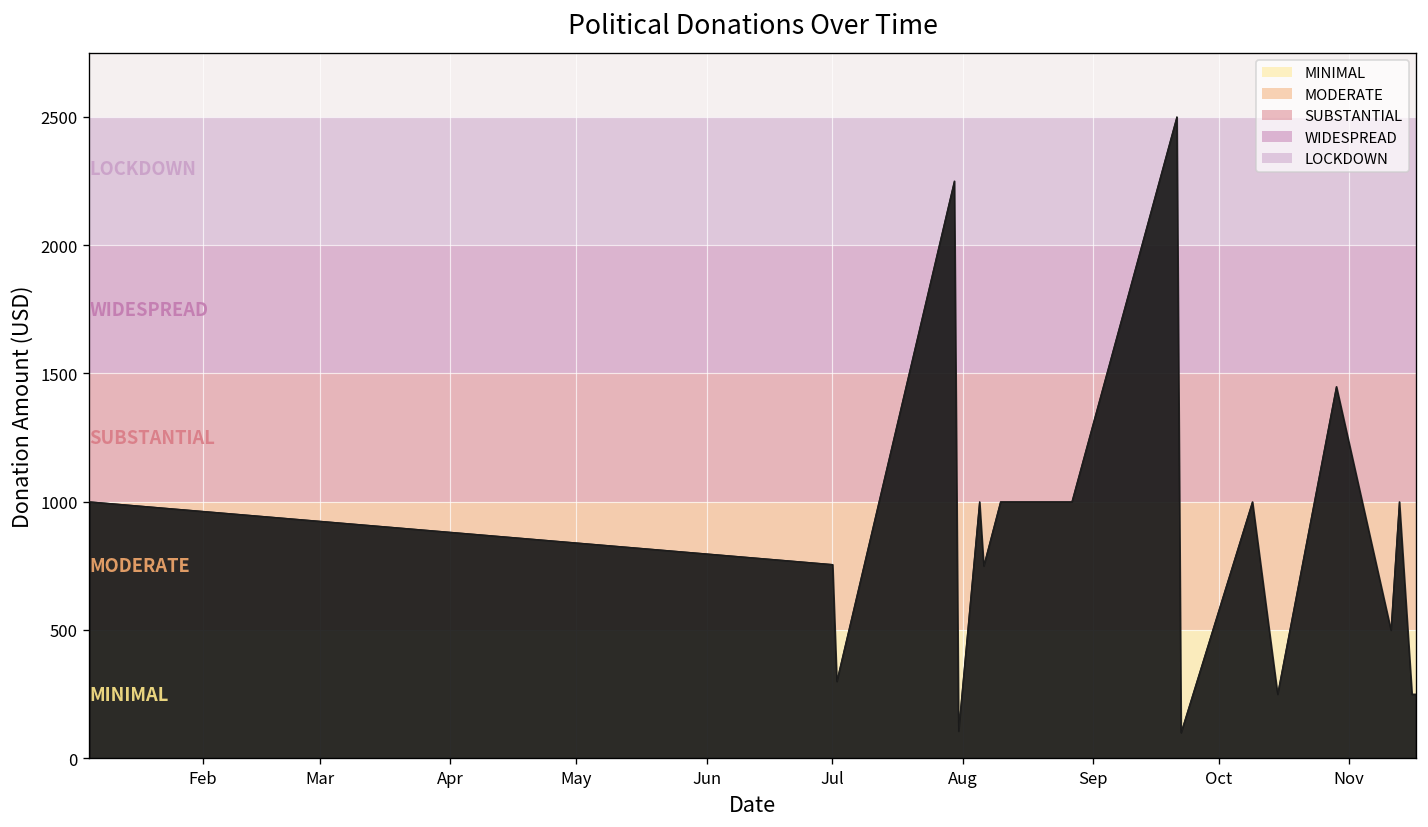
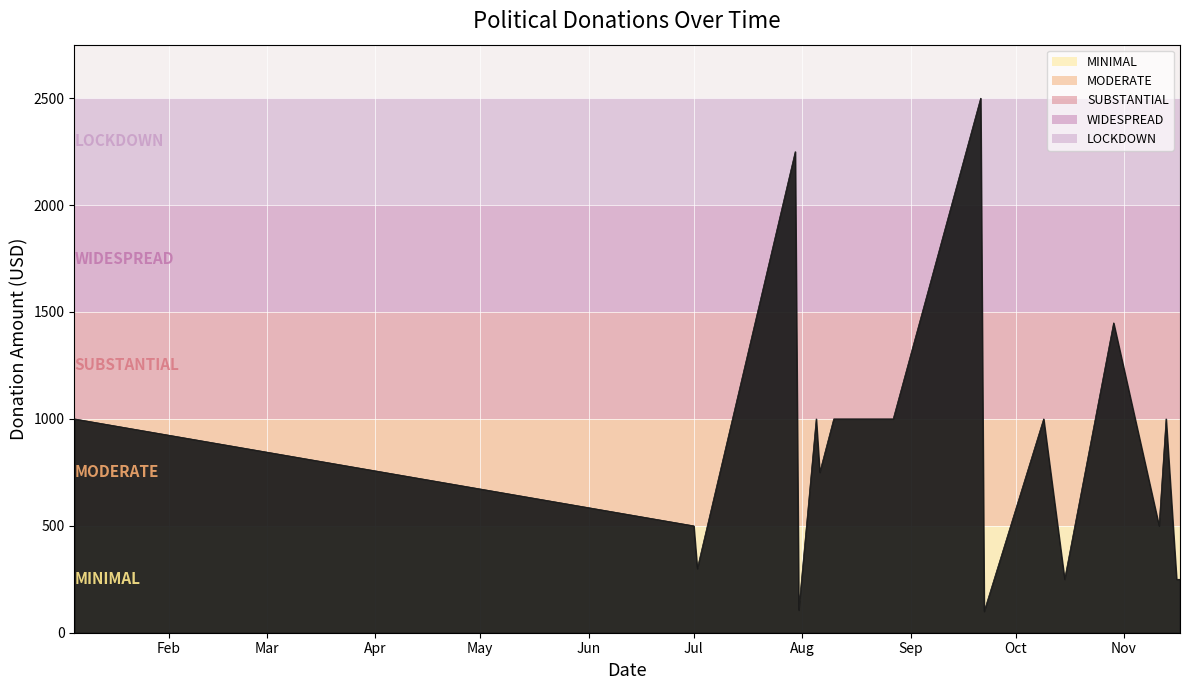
  {
-   "Jul": 760
+   "Jul": 500
  }
